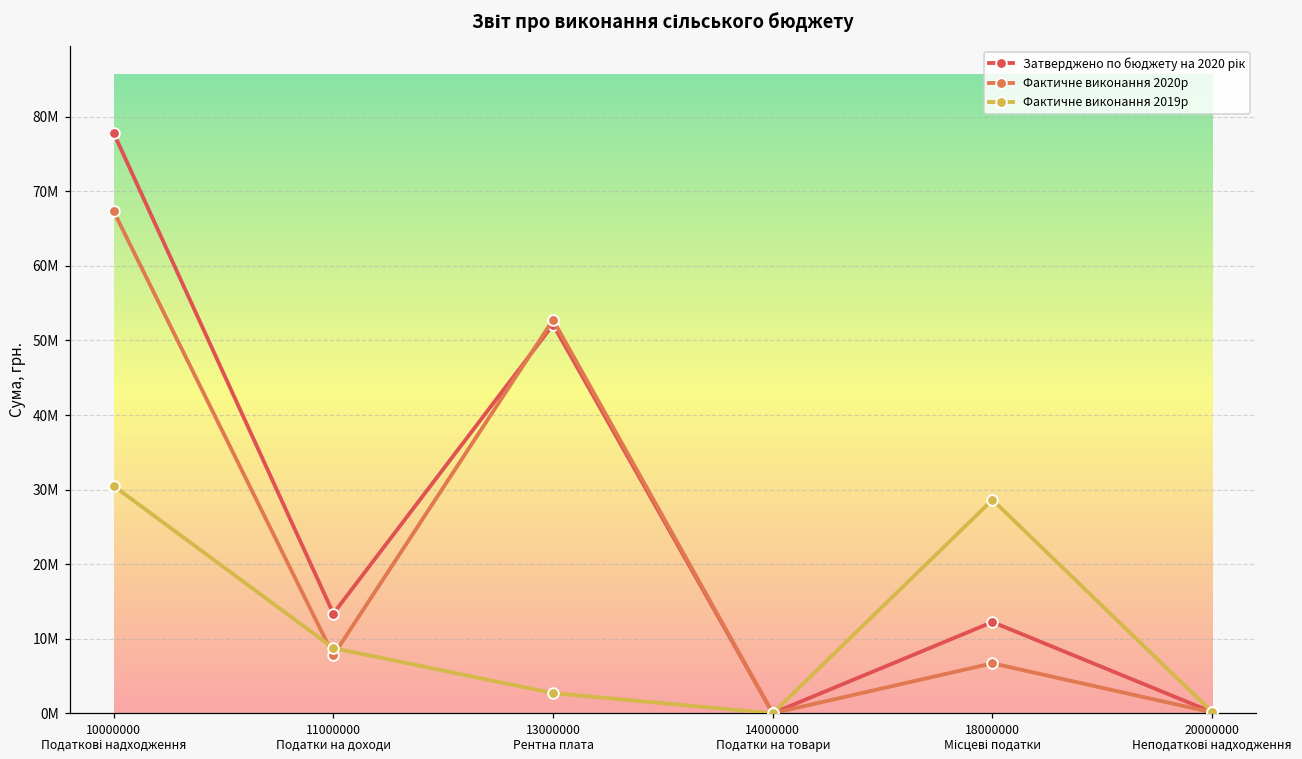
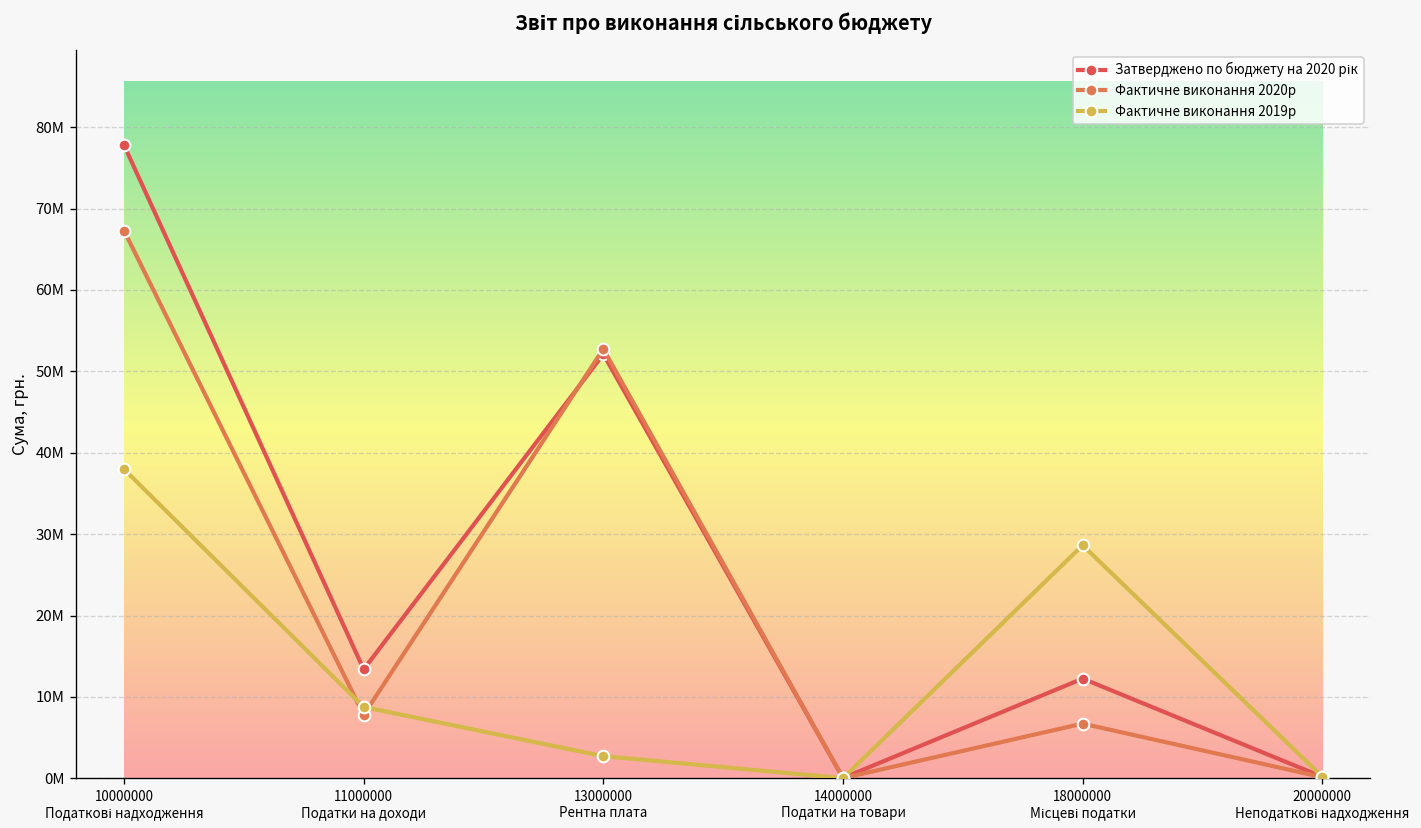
  {
    "Фактичне виконання 2019р": {
-     "10000000 Податкові надходження": 30000000,
+     "10000000 Податкові надходження": 38000000,
      "11000000 Податки на доходи": 9000000,
      "13000000 Рентна плата": 3000000,
      "18000000 Місцеві податки": 29000000
    }
  }
